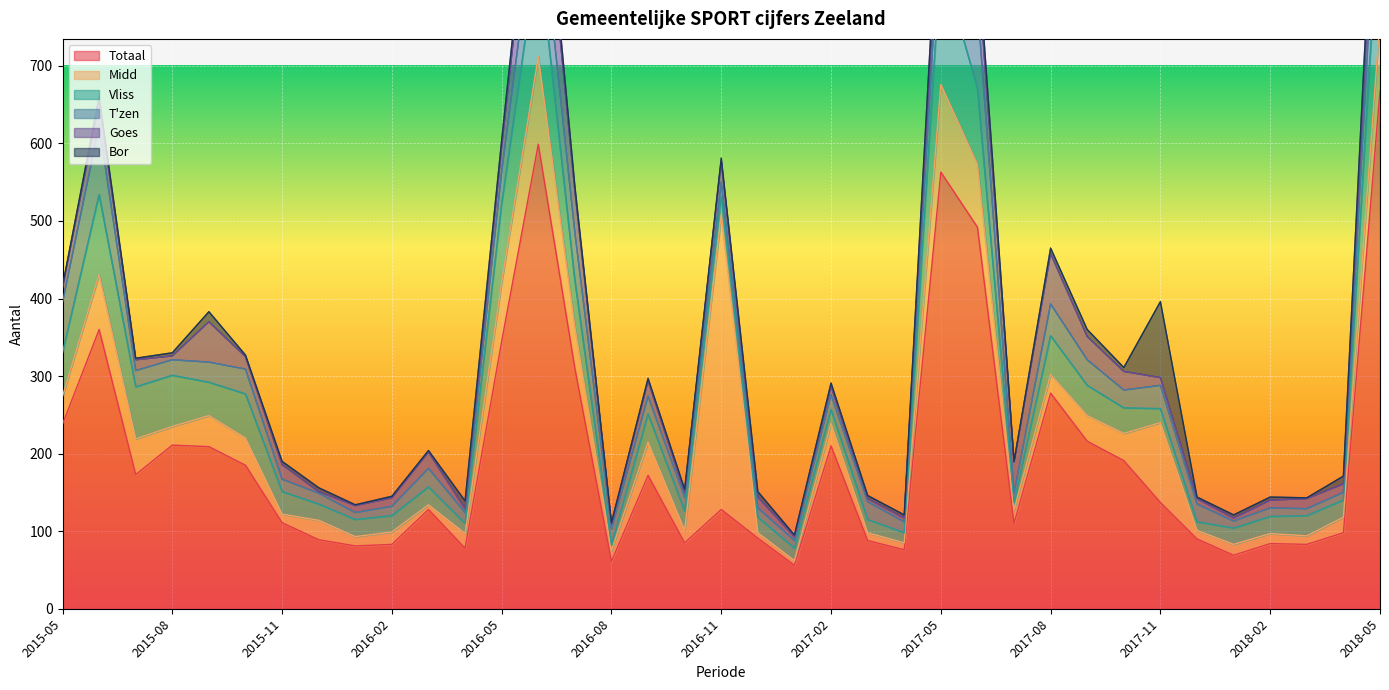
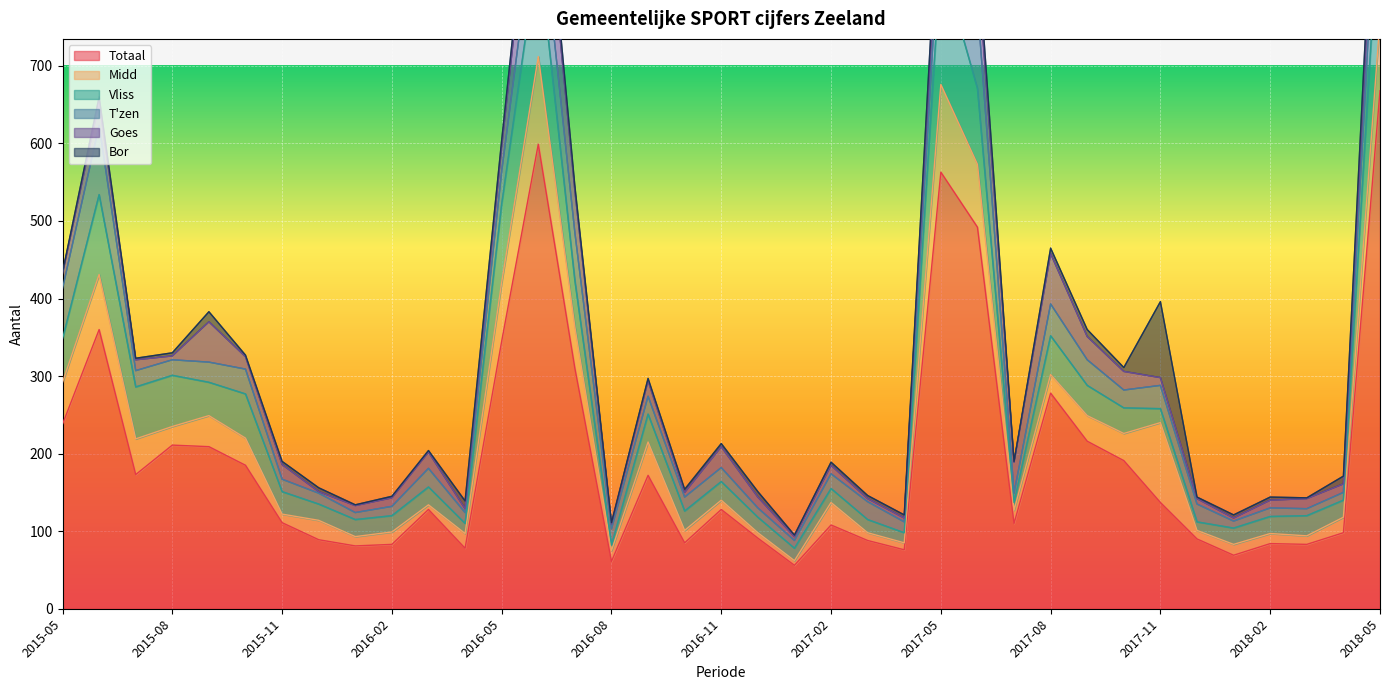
  {
    "Totaal": {
      "2015-05": 240,
      "2015-08": 210,
      "2015-11": 110,
      "2016-02": 80,
      "2016-05": 350,
      "2016-08": 60,
      "2016-11": 130,
-     "2017-02": 210,
+     "2017-02": 110,
      "2017-05": 560,
      "2017-08": 280,
      "2017-11": 140,
      "2018-02": 80,
      "2018-05": 670
    },
    "Midd": {
-     "2015-05": 40,
+     "2015-05": 50,
      "2015-08": 20,
      "2015-11": 10,
      "2016-02": 20,
      "2016-05": 80,
      "2016-08": 10,
-     "2016-11": 380,
+     "2016-11": 10,
      "2017-02": 30,
      "2017-05": 110,
      "2017-08": 20,
      "2017-11": 100,
      "2018-02": 10
    },
    "Bor": {
      "2015-08": 0,
      "2015-11": 0,
      "2016-05": 10,
      "2016-11": 0,
      "2017-02": 0,
      "2017-08": 10,
      "2017-11": 100,
      "2018-02": 0
    }
  }
